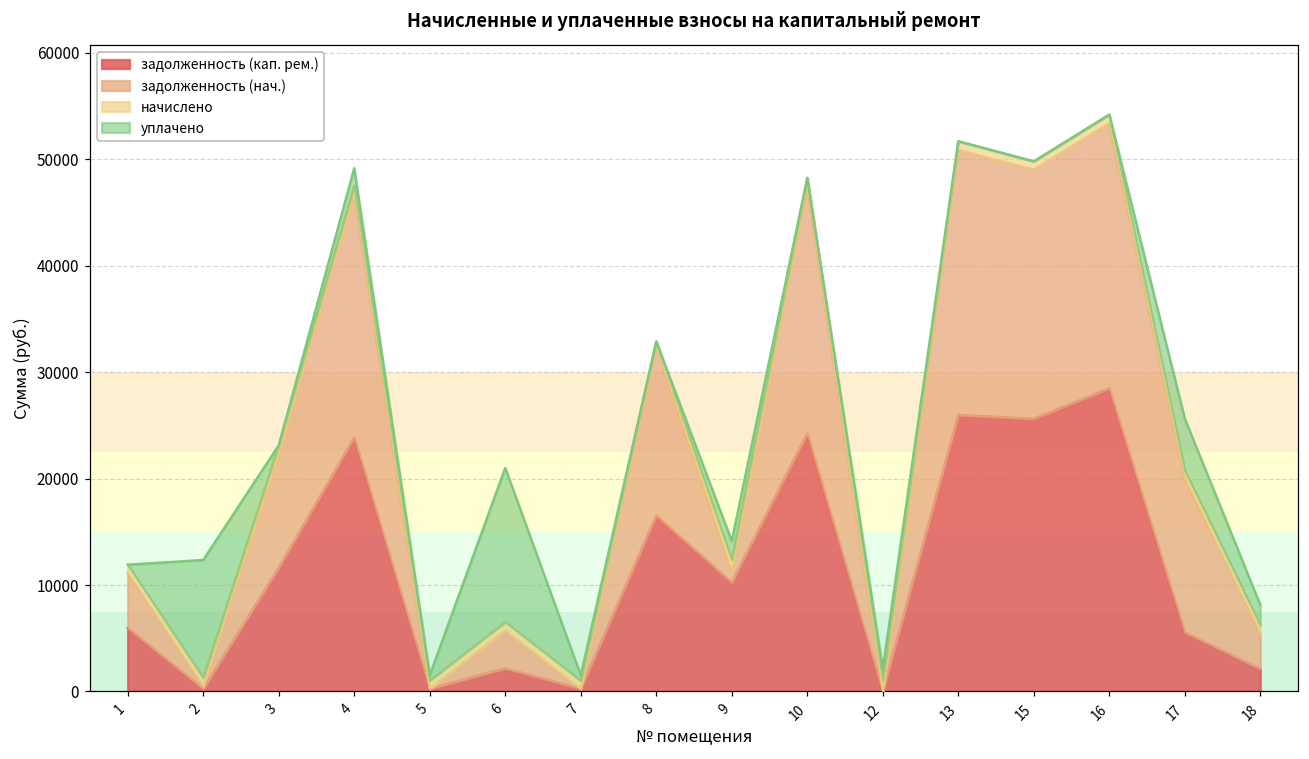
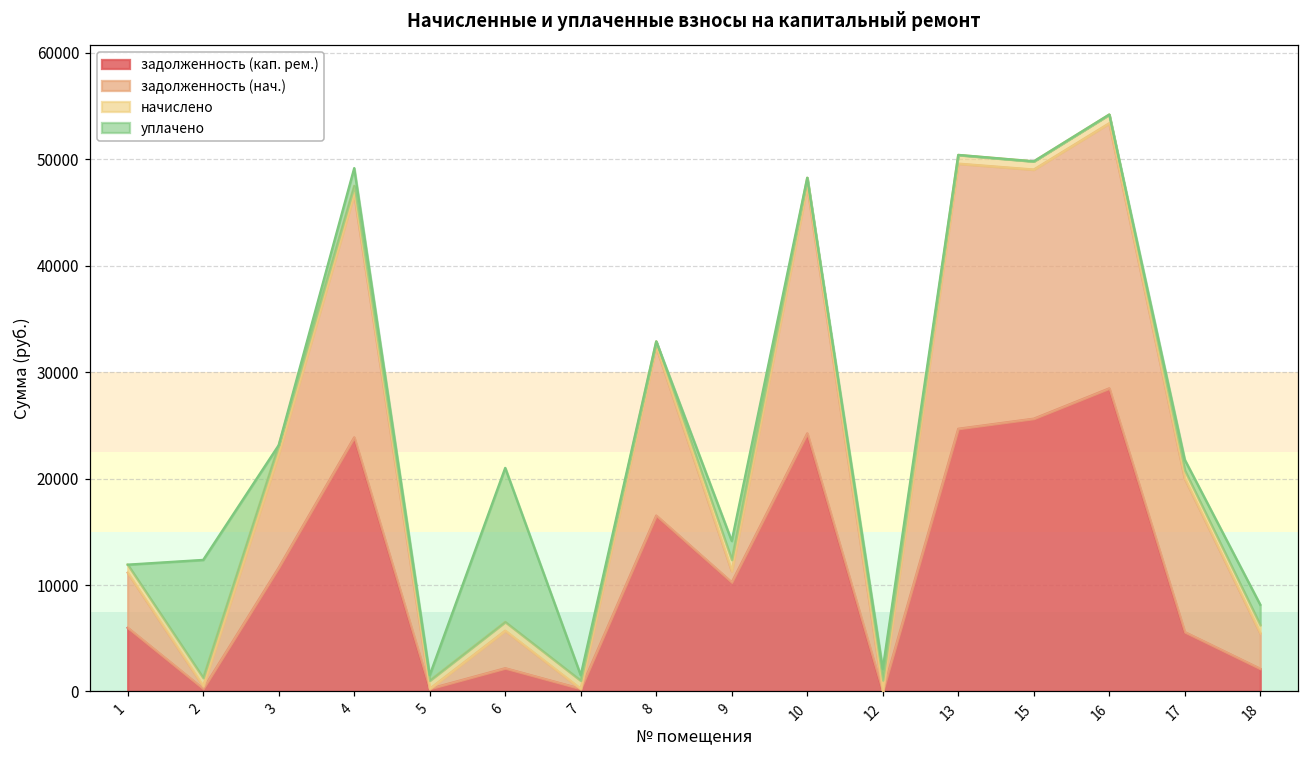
  {
    "задолженность (кап. рем.)": {
      "1": 6000,
      "3": 12000,
      "4": 24000,
      "6": 2000,
      "8": 17000,
      "9": 10000,
      "10": 24000,
-     "13": 26000,
+     "13": 25000,
      "15": 26000,
      "16": 28000,
      "17": 6000,
      "18": 2000
    },
    "уплачено": {
      "2": 11000,
      "4": 2000,
      "5": 1000,
      "6": 14000,
      "7": 1000,
      "9": 2000,
      "12": 1000,
-     "17": 5000,
+     "17": 1000,
      "18": 2000
    }
  }
